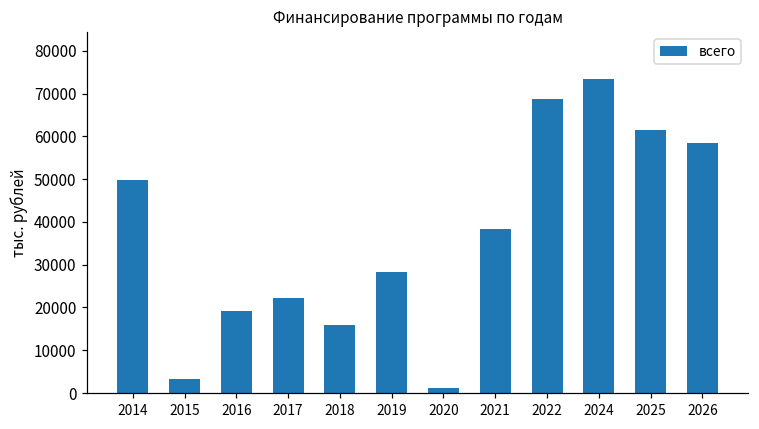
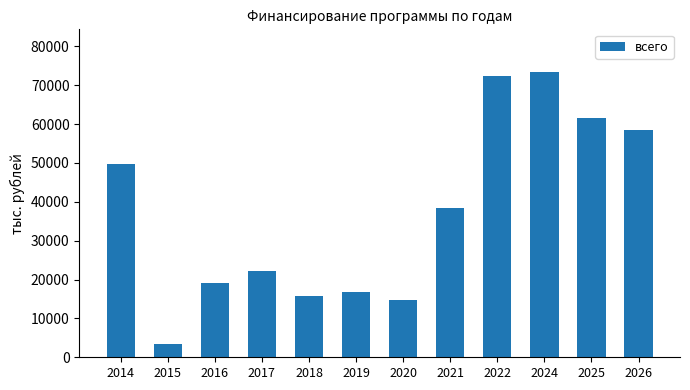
  {
    "2014": 50000,
    "2015": 3000,
    "2016": 19000,
    "2017": 22000,
    "2018": 16000,
-   "2019": 28000,
-   "2020": 1000,
+   "2019": 17000,
+   "2020": 15000,
    "2021": 38000,
-   "2022": 69000,
+   "2022": 72000,
    "2024": 73000,
    "2025": 61000,
    "2026": 59000
  }
